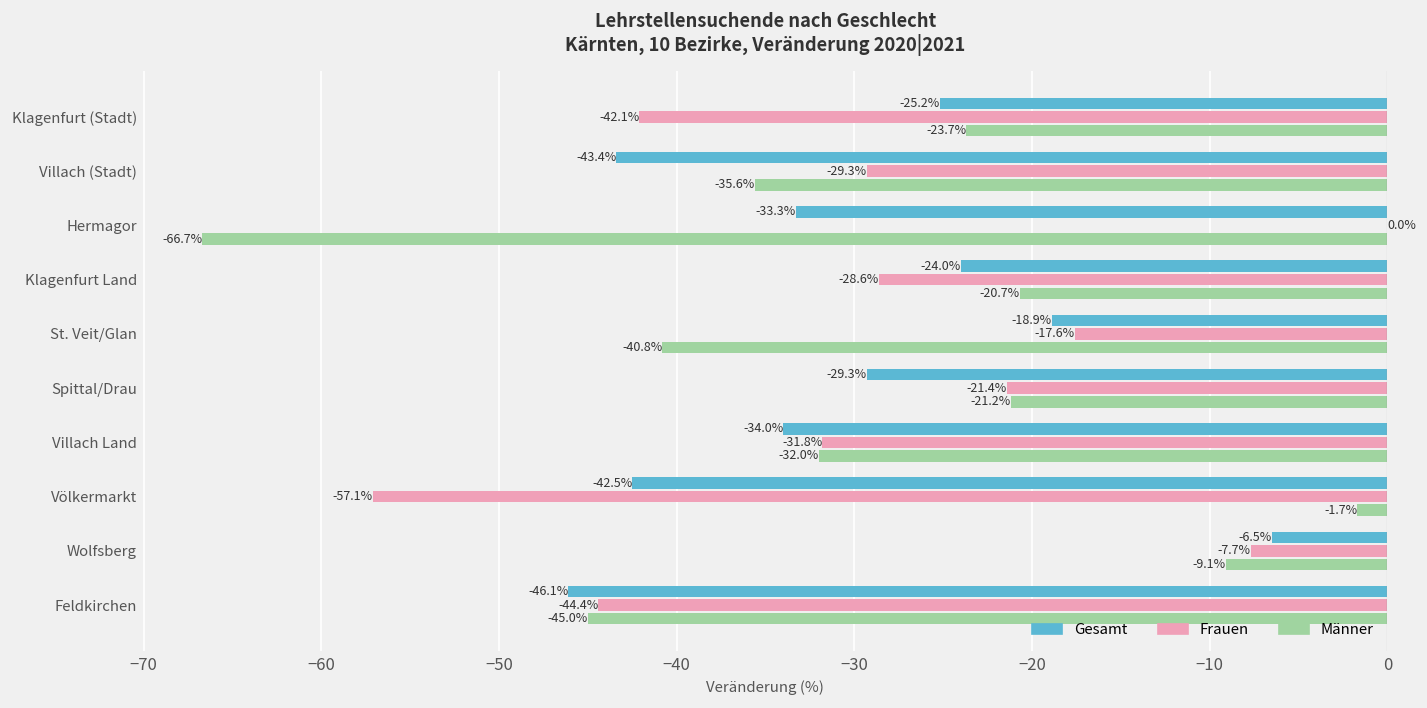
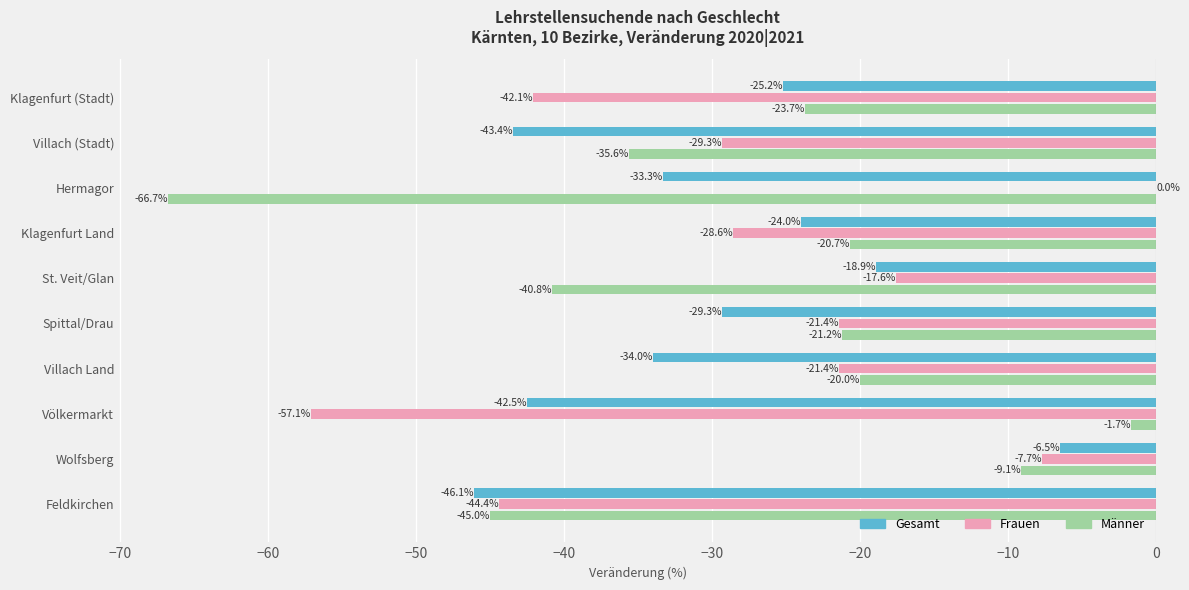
  {
    "Gesamt": {
      "Klagenfurt (Stadt)": "-25.2%",
      "Villach (Stadt)": "-43.4%",
      "Hermagor": "-33.3%",
      "Klagenfurt Land": "-24.0%",
      "St. Veit/Glan": "-18.9%",
      "Spittal/Drau": "-29.3%",
      "Villach Land": "-34.0%",
      "Völkermarkt": "-42.5%",
      "Wolfsberg": "-6.5%",
      "Feldkirchen": "-46.1%"
    },
    "Frauen": {
      "Klagenfurt (Stadt)": "-42.1%",
      "Villach (Stadt)": "-29.3%",
      "Hermagor": "0.0%",
      "Klagenfurt Land": "-28.6%",
      "St. Veit/Glan": "-17.6%",
      "Spittal/Drau": "-21.4%",
-     "Villach Land": "-31.8%",
+     "Villach Land": "-21.4%",
      "Völkermarkt": "-57.1%",
      "Wolfsberg": "-7.7%",
      "Feldkirchen": "-44.4%"
    },
    "Männer": {
      "Klagenfurt (Stadt)": "-23.7%",
      "Villach (Stadt)": "-35.6%",
      "Hermagor": "-66.7%",
      "Klagenfurt Land": "-20.7%",
      "St. Veit/Glan": "-40.8%",
      "Spittal/Drau": "-21.2%",
-     "Villach Land": "-32.0%",
+     "Villach Land": "-20.0%",
      "Völkermarkt": "-1.7%",
      "Wolfsberg": "-9.1%",
      "Feldkirchen": "-45.0%"
    }
  }
